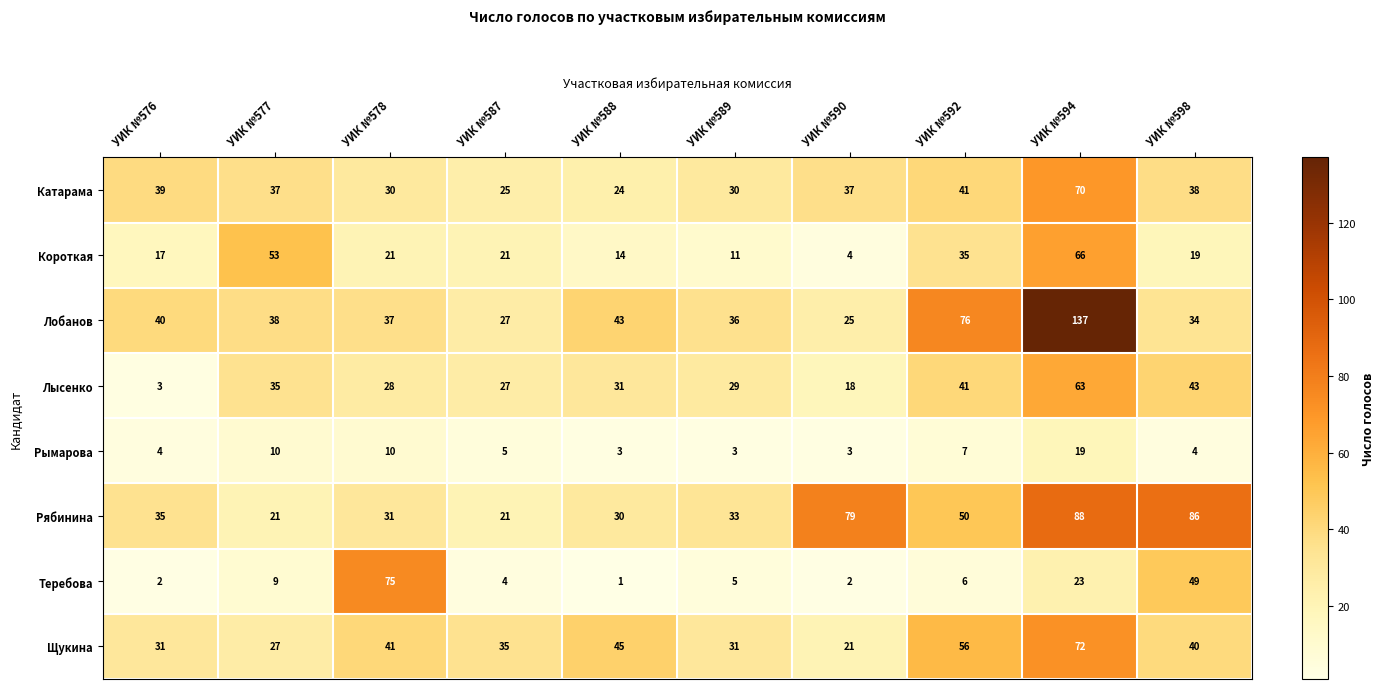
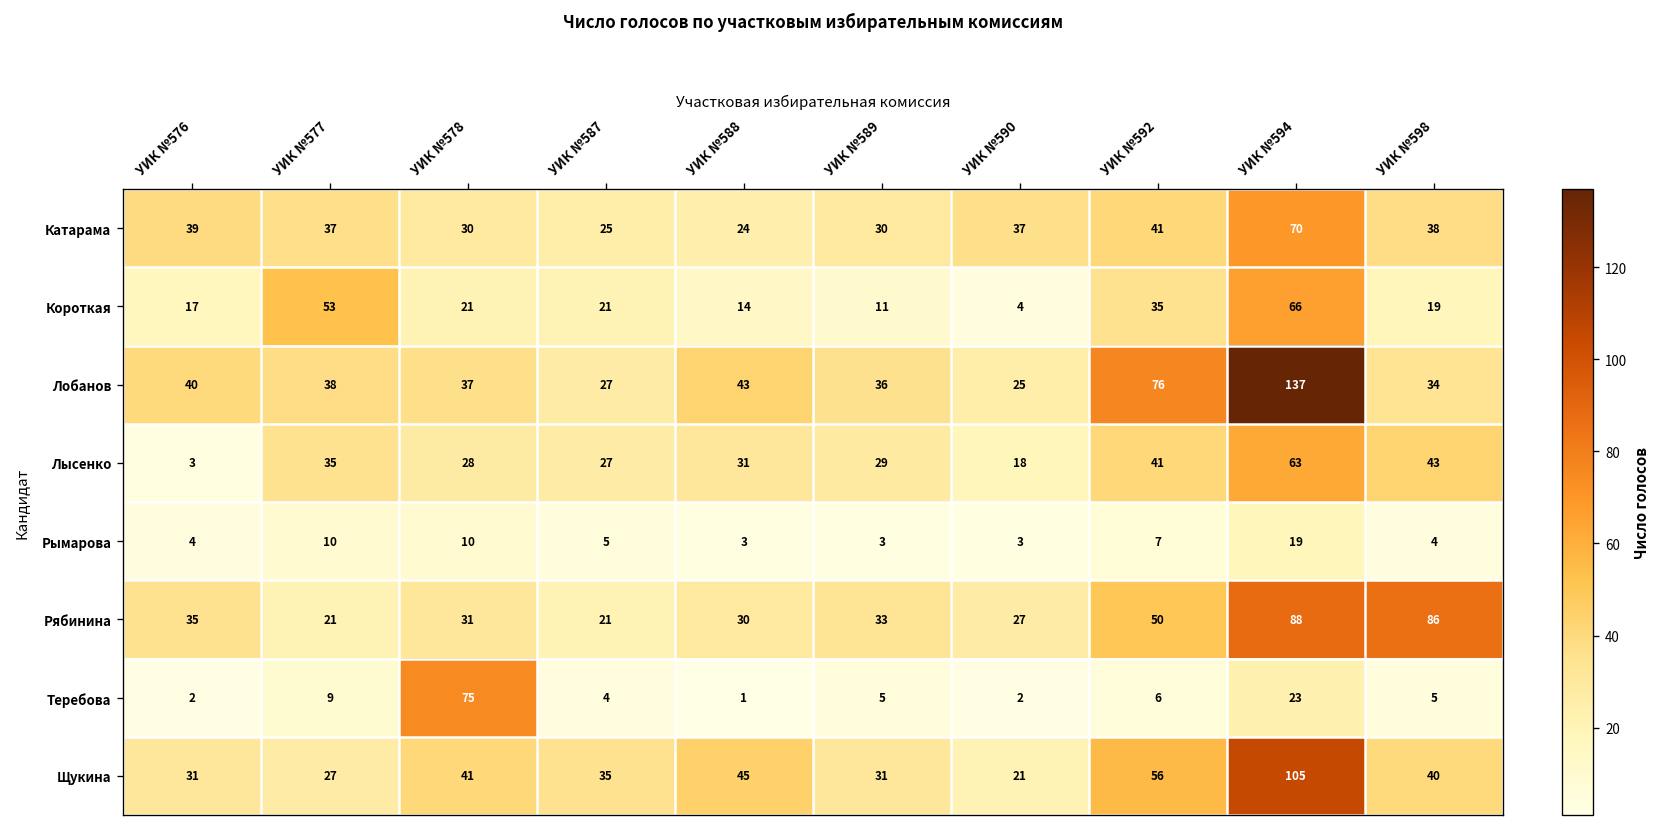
  {
    "Катарама": {
      "УИК №576": 39,
      "УИК №577": 37,
      "УИК №578": 30,
      "УИК №587": 25,
      "УИК №588": 24,
      "УИК №589": 30,
      "УИК №590": 37,
      "УИК №592": 41,
      "УИК №594": 70,
      "УИК №598": 38
    },
    "Короткая": {
      "УИК №576": 17,
      "УИК №577": 53,
      "УИК №578": 21,
      "УИК №587": 21,
      "УИК №588": 14,
      "УИК №589": 11,
      "УИК №590": 4,
      "УИК №592": 35,
      "УИК №594": 66,
      "УИК №598": 19
    },
    "Лобанов": {
      "УИК №576": 40,
      "УИК №577": 38,
      "УИК №578": 37,
      "УИК №587": 27,
      "УИК №588": 43,
      "УИК №589": 36,
      "УИК №590": 25,
      "УИК №592": 76,
      "УИК №594": 137,
      "УИК №598": 34
    },
    "Лысенко": {
      "УИК №576": 3,
      "УИК №577": 35,
      "УИК №578": 28,
      "УИК №587": 27,
      "УИК №588": 31,
      "УИК №589": 29,
      "УИК №590": 18,
      "УИК №592": 41,
      "УИК №594": 63,
      "УИК №598": 43
    },
    "Рымарова": {
      "УИК №576": 4,
      "УИК №577": 10,
      "УИК №578": 10,
      "УИК №587": 5,
      "УИК №588": 3,
      "УИК №589": 3,
      "УИК №590": 3,
      "УИК №592": 7,
      "УИК №594": 19,
      "УИК №598": 4
    },
    "Рябинина": {
      "УИК №576": 35,
      "УИК №577": 21,
      "УИК №578": 31,
      "УИК №587": 21,
      "УИК №588": 30,
      "УИК №589": 33,
-     "УИК №590": 79,
+     "УИК №590": 27,
      "УИК №592": 50,
      "УИК №594": 88,
      "УИК №598": 86
    },
    "Теребова": {
      "УИК №576": 2,
      "УИК №577": 9,
      "УИК №578": 75,
      "УИК №587": 4,
      "УИК №588": 1,
      "УИК №589": 5,
      "УИК №590": 2,
      "УИК №592": 6,
      "УИК №594": 23,
-     "УИК №598": 49
+     "УИК №598": 5
    },
    "Щукина": {
      "УИК №576": 31,
      "УИК №577": 27,
      "УИК №578": 41,
      "УИК №587": 35,
      "УИК №588": 45,
      "УИК №589": 31,
      "УИК №590": 21,
      "УИК №592": 56,
-     "УИК №594": 72,
+     "УИК №594": 105,
      "УИК №598": 40
    }
  }
